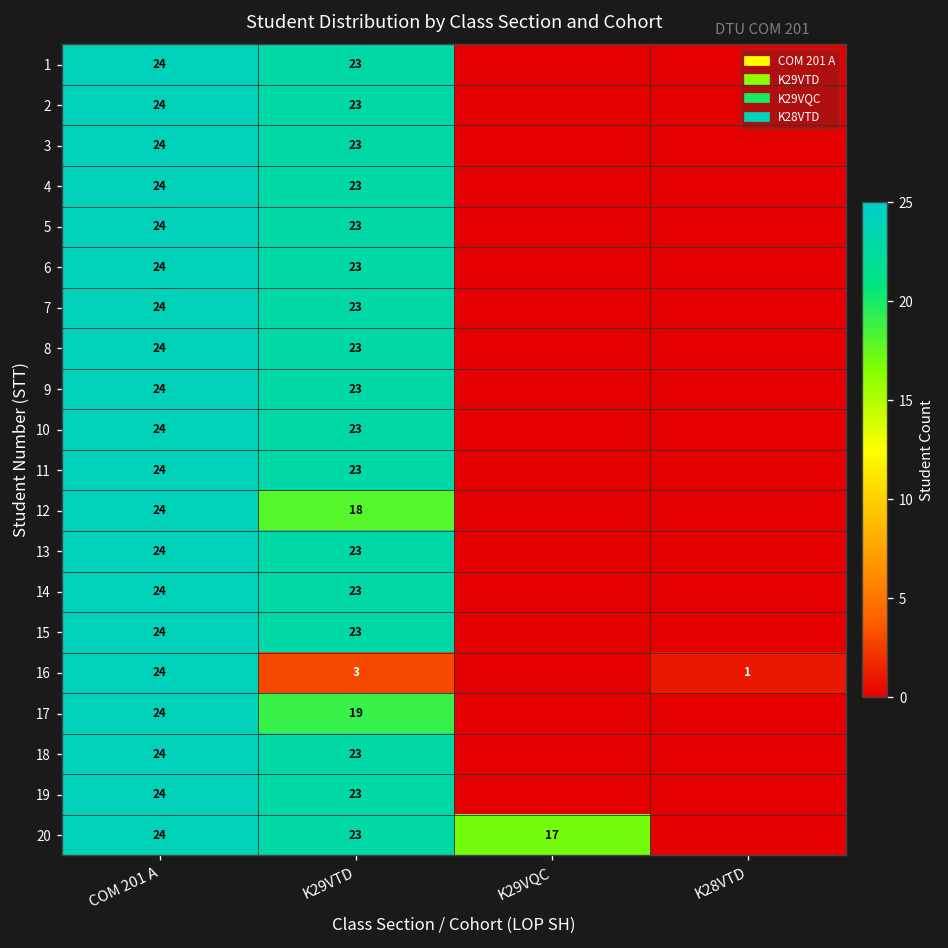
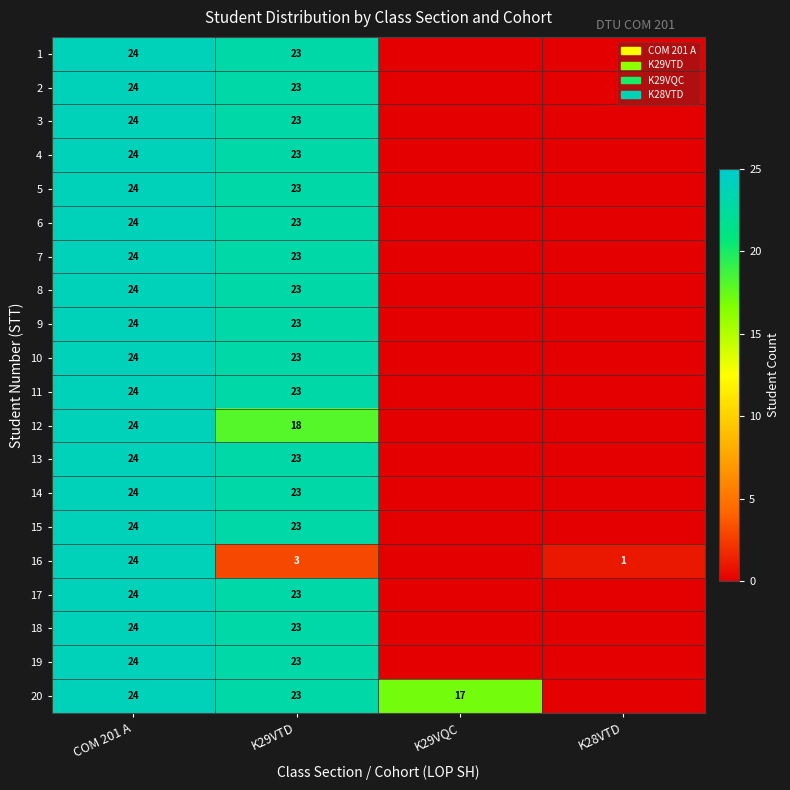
  {
    "1": {
      "COM 201 A": 24,
      "K29VTD": 23
    },
    "2": {
      "COM 201 A": 24,
      "K29VTD": 23
    },
    "3": {
      "COM 201 A": 24,
      "K29VTD": 23
    },
    "4": {
      "COM 201 A": 24,
      "K29VTD": 23
    },
    "5": {
      "COM 201 A": 24,
      "K29VTD": 23
    },
    "6": {
      "COM 201 A": 24,
      "K29VTD": 23
    },
    "7": {
      "COM 201 A": 24,
      "K29VTD": 23
    },
    "8": {
      "COM 201 A": 24,
      "K29VTD": 23
    },
    "9": {
      "COM 201 A": 24,
      "K29VTD": 23
    },
    "10": {
      "COM 201 A": 24,
      "K29VTD": 23
    },
    "11": {
      "COM 201 A": 24,
      "K29VTD": 23
    },
    "12": {
      "COM 201 A": 24,
      "K29VTD": 18
    },
    "13": {
      "COM 201 A": 24,
      "K29VTD": 23
    },
    "14": {
      "COM 201 A": 24,
      "K29VTD": 23
    },
    "15": {
      "COM 201 A": 24,
      "K29VTD": 23
    },
    "16": {
      "COM 201 A": 24,
      "K29VTD": 3,
      "K28VTD": 1
    },
    "17": {
      "COM 201 A": 24,
-     "K29VTD": 19
+     "K29VTD": 23
    },
    "18": {
      "COM 201 A": 24,
      "K29VTD": 23
    },
    "19": {
      "COM 201 A": 24,
      "K29VTD": 23
    },
    "20": {
      "COM 201 A": 24,
      "K29VTD": 23,
      "K29VQC": 17
    }
  }
